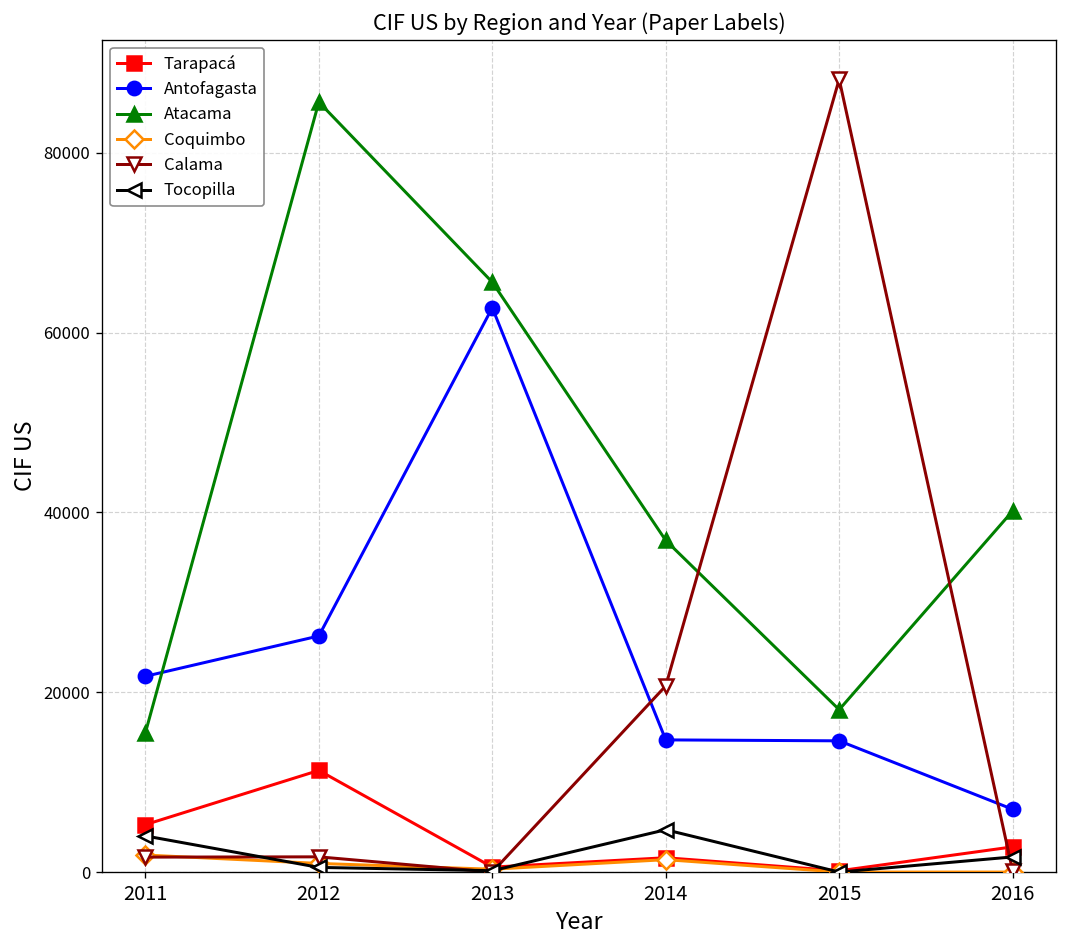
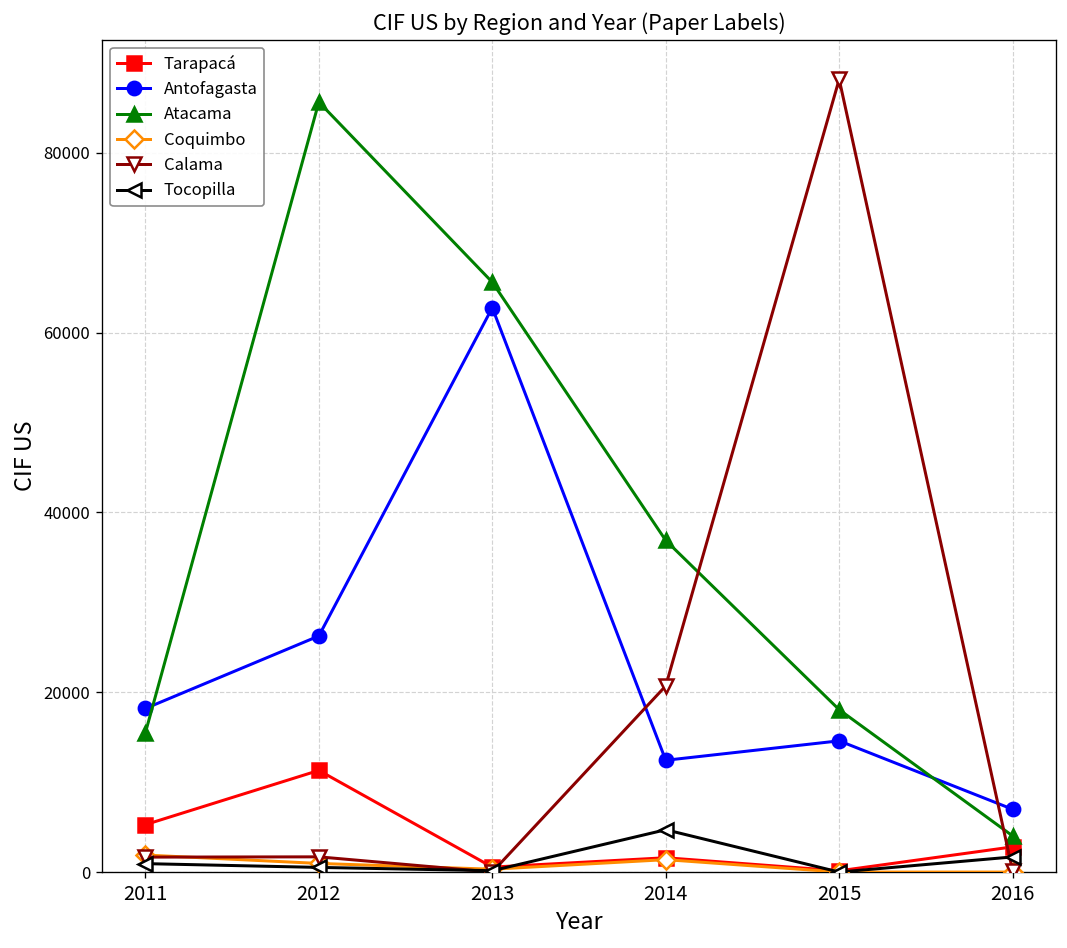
  {
    "Tarapacá": {
      "2011": 5000,
      "2012": 11000,
      "2016": 3000
    },
    "Antofagasta": {
-     "2011": 22000,
+     "2011": 18000,
      "2012": 26000,
      "2013": 63000,
-     "2014": 15000,
+     "2014": 12000,
      "2015": 15000,
      "2016": 7000
    },
    "Atacama": {
      "2011": 15000,
      "2012": 86000,
      "2013": 66000,
      "2014": 37000,
      "2015": 18000,
-     "2016": 40000
+     "2016": 4000
    },
    "Coquimbo": {
      "2012": 1000
    },
    "Calama": {
      "2012": 2000,
      "2014": 21000,
      "2015": 88000
    },
    "Tocopilla": {
-     "2011": 4000,
+     "2011": 1000,
      "2012": 1000,
      "2014": 5000,
      "2016": 2000
    }
  }
